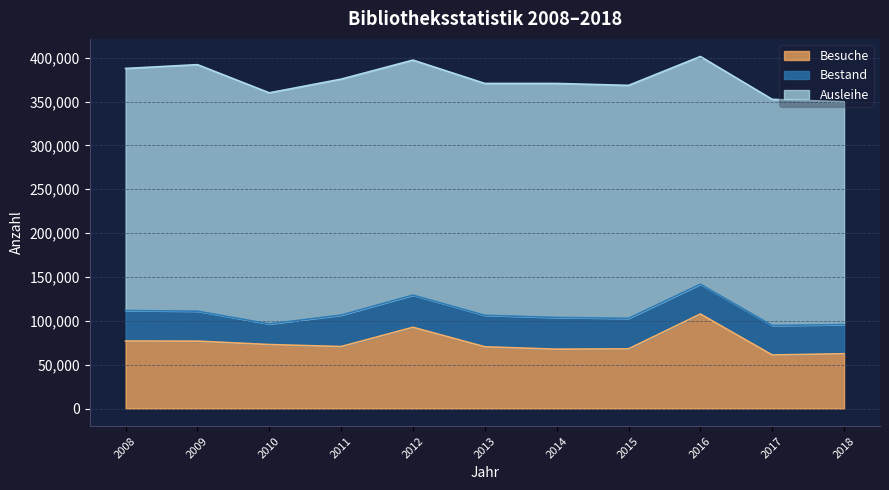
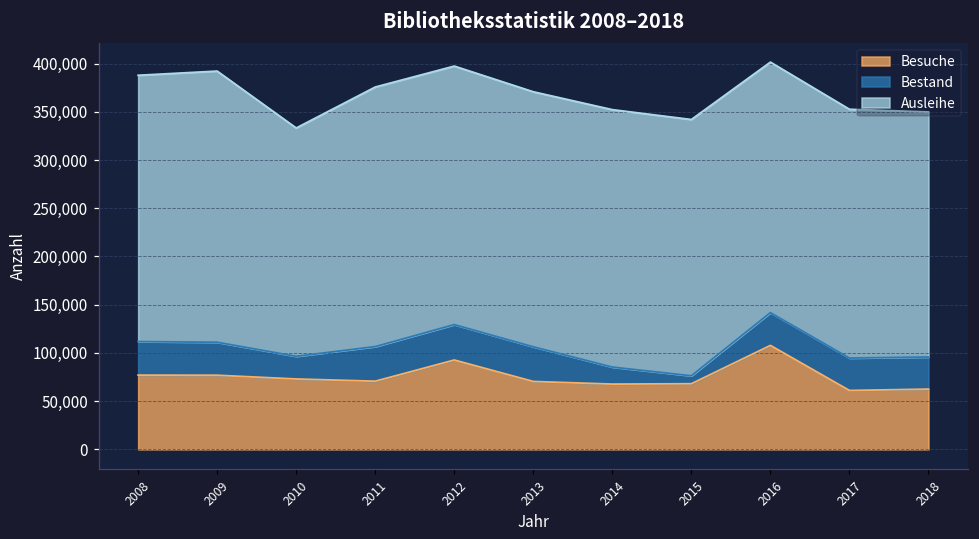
  {
    "Besuche": {
      "2008": "80,000",
      "2009": "80,000",
      "2010": "70,000",
      "2011": "70,000",
      "2012": "90,000",
      "2013": "70,000",
      "2014": "70,000",
      "2015": "70,000",
      "2016": "110,000",
      "2017": "60,000",
      "2018": "60,000"
    },
    "Bestand": {
      "2008": "30,000",
      "2009": "30,000",
      "2010": "20,000",
      "2011": "40,000",
      "2012": "40,000",
      "2013": "40,000",
-     "2014": "40,000",
-     "2015": "30,000",
+     "2014": "20,000",
+     "2015": "10,000",
      "2016": "30,000",
      "2017": "30,000",
      "2018": "30,000"
    },
    "Ausleihe": {
      "2008": "280,000",
      "2009": "280,000",
-     "2010": "260,000",
+     "2010": "240,000",
      "2011": "270,000",
      "2012": "270,000",
      "2013": "260,000",
      "2014": "270,000",
      "2015": "270,000",
      "2016": "260,000",
      "2017": "260,000"
    }
  }
